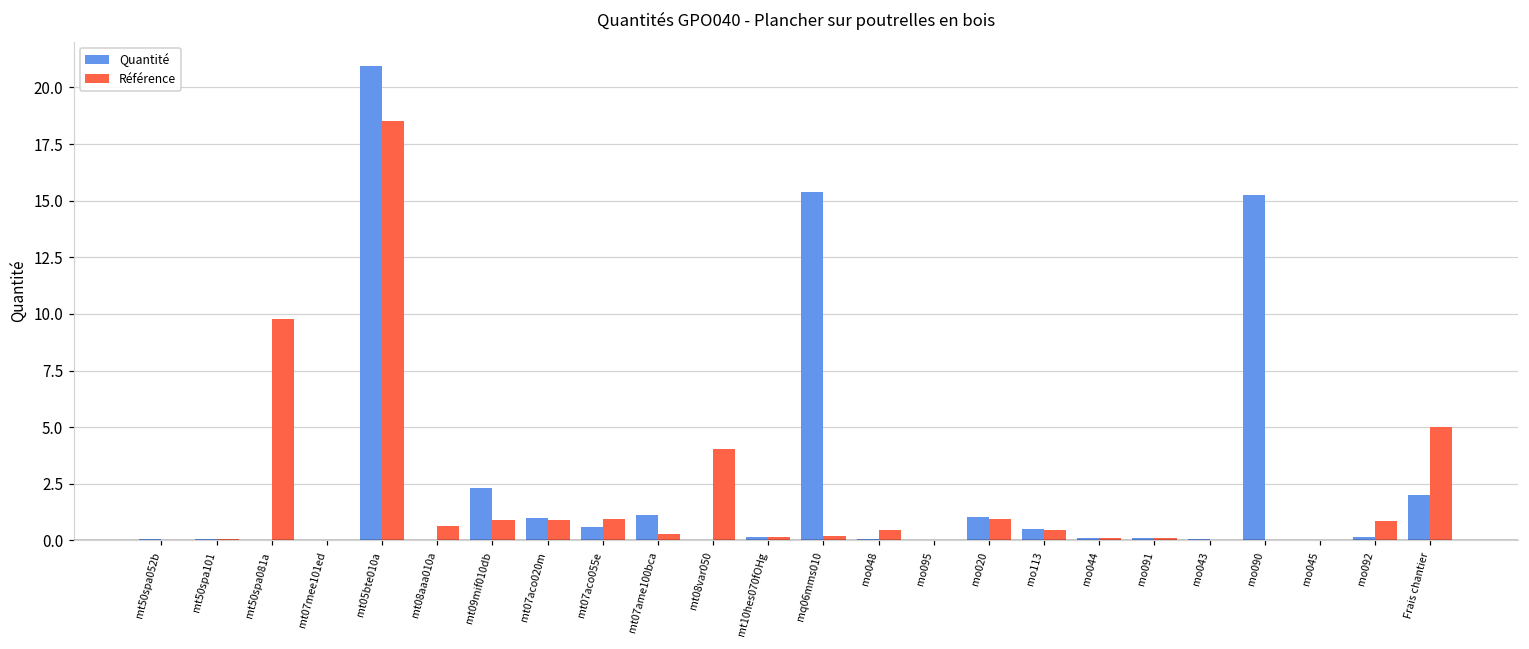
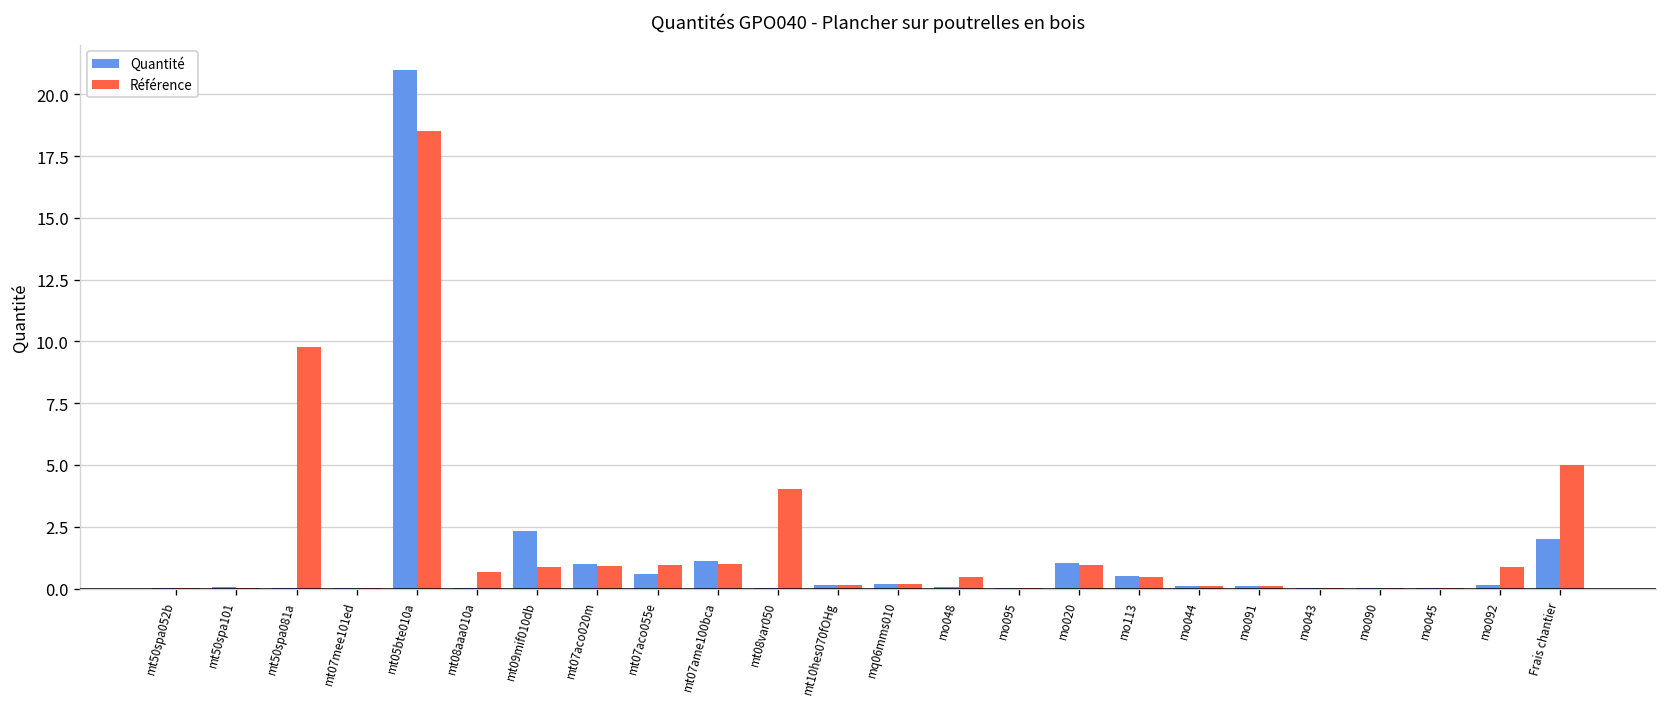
  {
    "Quantité": {
      "mt05bte010a": 21.0,
      "mt09mif010db": 2.3,
      "mt07aco020m": 1.0,
      "mt07aco055e": 0.6,
      "mt07ame100bca": 1.1,
      "mt10hes070fOHg": 0.1,
-     "mq06mms010": 15.4,
+     "mq06mms010": 0.2,
      "mo020": 1.0,
      "mo113": 0.5,
-     "mo090": 15.3,
+     "mo090": 0.0,
      "mo092": 0.1,
      "Frais chantier": 2.0
    },
    "Référence": {
      "mt50spa081a": 9.8,
      "mt05bte010a": 18.5,
      "mt08aaa010a": 0.7,
      "mt09mif010db": 0.9,
      "mt07aco020m": 0.9,
      "mt07aco055e": 1.0,
-     "mt07ame100bca": 0.3,
+     "mt07ame100bca": 1.0,
      "mt08var050": 4.0,
      "mt10hes070fOHg": 0.1,
      "mq06mms010": 0.2,
      "mo048": 0.5,
      "mo020": 1.0,
      "mo113": 0.5,
      "mo092": 0.9,
      "Frais chantier": 5.0
    }
  }
